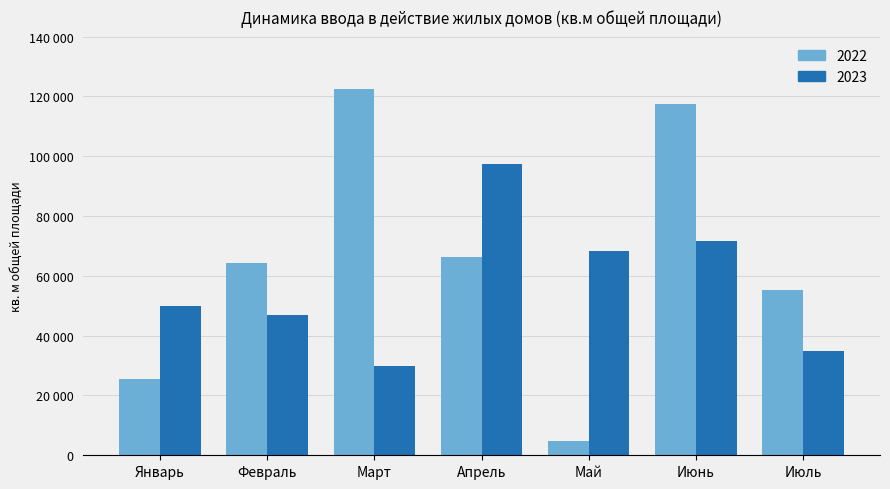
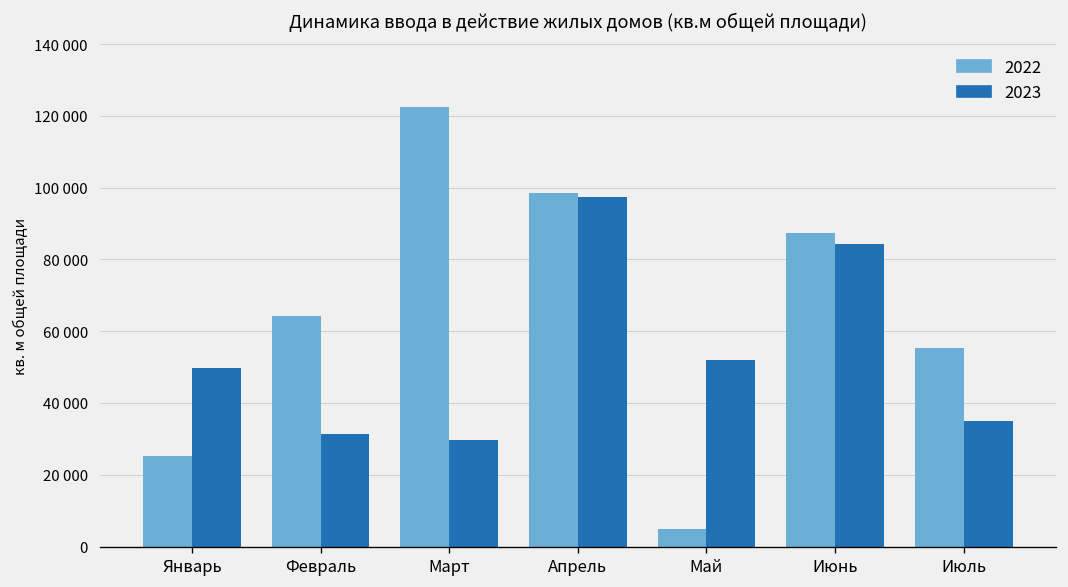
  {
    "2022": {
      "Январь": 25000,
      "Февраль": 64000,
      "Март": 122000,
-     "Апрель": 66000,
+     "Апрель": 99000,
      "Май": 5000,
-     "Июнь": 118000,
+     "Июнь": 87000,
      "Июль": 55000
    },
    "2023": {
      "Январь": 50000,
-     "Февраль": 47000,
+     "Февраль": 31000,
      "Март": 30000,
      "Апрель": 97000,
-     "Май": 68000,
-     "Июнь": 72000,
+     "Май": 52000,
+     "Июнь": 84000,
      "Июль": 35000
    }
  }
